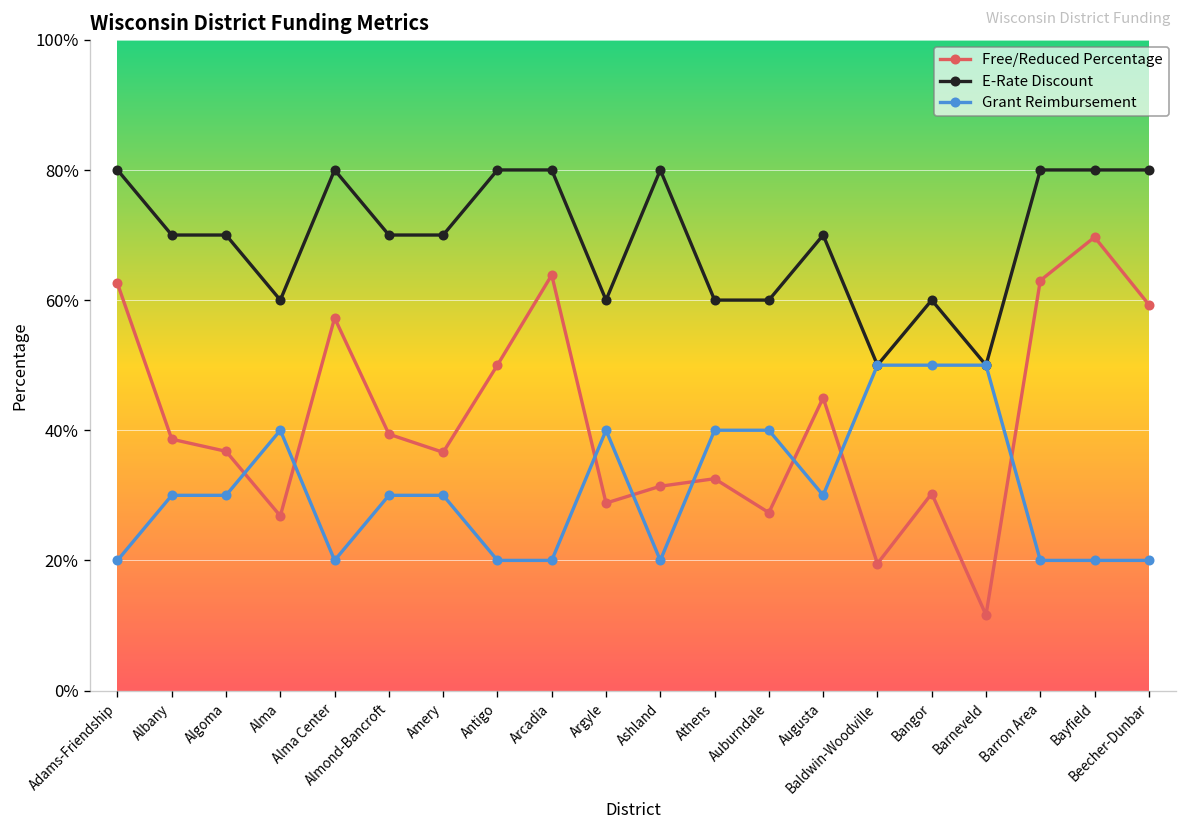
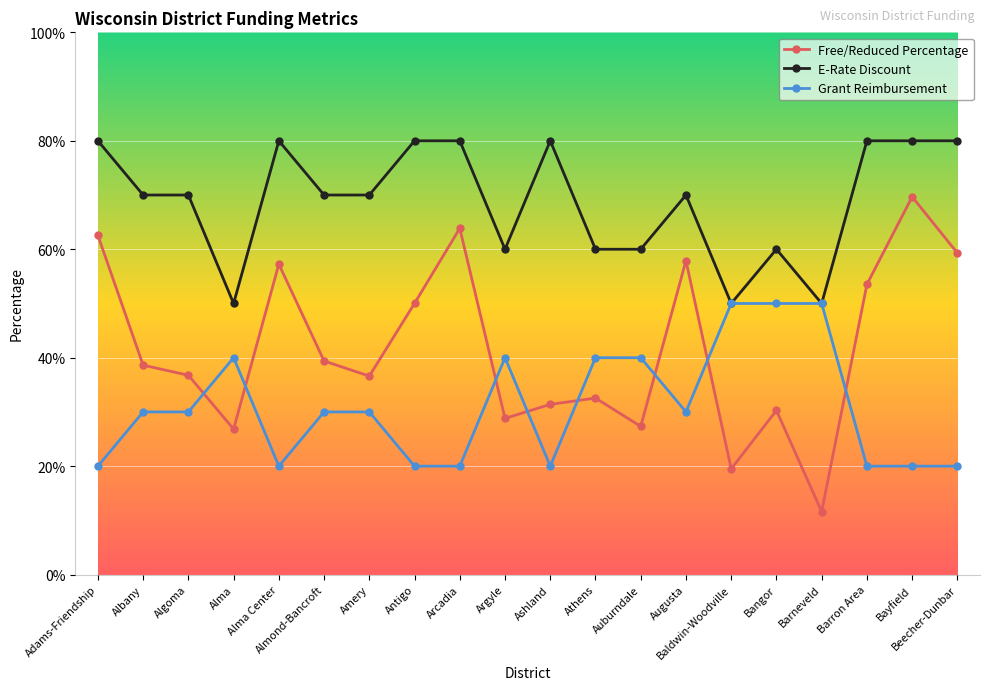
  {
    "Free/Reduced Percentage": {
      "Adams-Friendship": "63%",
      "Albany": "39%",
      "Algoma": "37%",
      "Alma": "27%",
      "Alma Center": "57%",
      "Almond-Bancroft": "39%",
      "Amery": "37%",
      "Antigo": "50%",
      "Arcadia": "64%",
      "Argyle": "29%",
      "Ashland": "31%",
      "Athens": "33%",
      "Auburndale": "27%",
-     "Augusta": "45%",
+     "Augusta": "58%",
      "Baldwin-Woodville": "20%",
      "Bangor": "30%",
      "Barneveld": "12%",
-     "Barron Area": "63%",
+     "Barron Area": "54%",
      "Bayfield": "70%",
      "Beecher-Dunbar": "59%"
    },
    "E-Rate Discount": {
      "Adams-Friendship": "80%",
      "Albany": "70%",
      "Algoma": "70%",
-     "Alma": "60%",
+     "Alma": "50%",
      "Alma Center": "80%",
      "Almond-Bancroft": "70%",
      "Amery": "70%",
      "Antigo": "80%",
      "Arcadia": "80%",
      "Argyle": "60%",
      "Ashland": "80%",
      "Athens": "60%",
      "Auburndale": "60%",
      "Augusta": "70%",
      "Bangor": "60%",
      "Barron Area": "80%",
      "Bayfield": "80%",
      "Beecher-Dunbar": "80%"
    },
    "Grant Reimbursement": {
      "Adams-Friendship": "20%",
      "Albany": "30%",
      "Algoma": "30%",
      "Alma": "40%",
      "Alma Center": "20%",
      "Almond-Bancroft": "30%",
      "Amery": "30%",
      "Antigo": "20%",
      "Arcadia": "20%",
      "Argyle": "40%",
      "Ashland": "20%",
      "Athens": "40%",
      "Auburndale": "40%",
      "Augusta": "30%",
      "Bangor": "50%",
      "Barron Area": "20%",
      "Bayfield": "20%",
      "Beecher-Dunbar": "20%"
    }
  }
